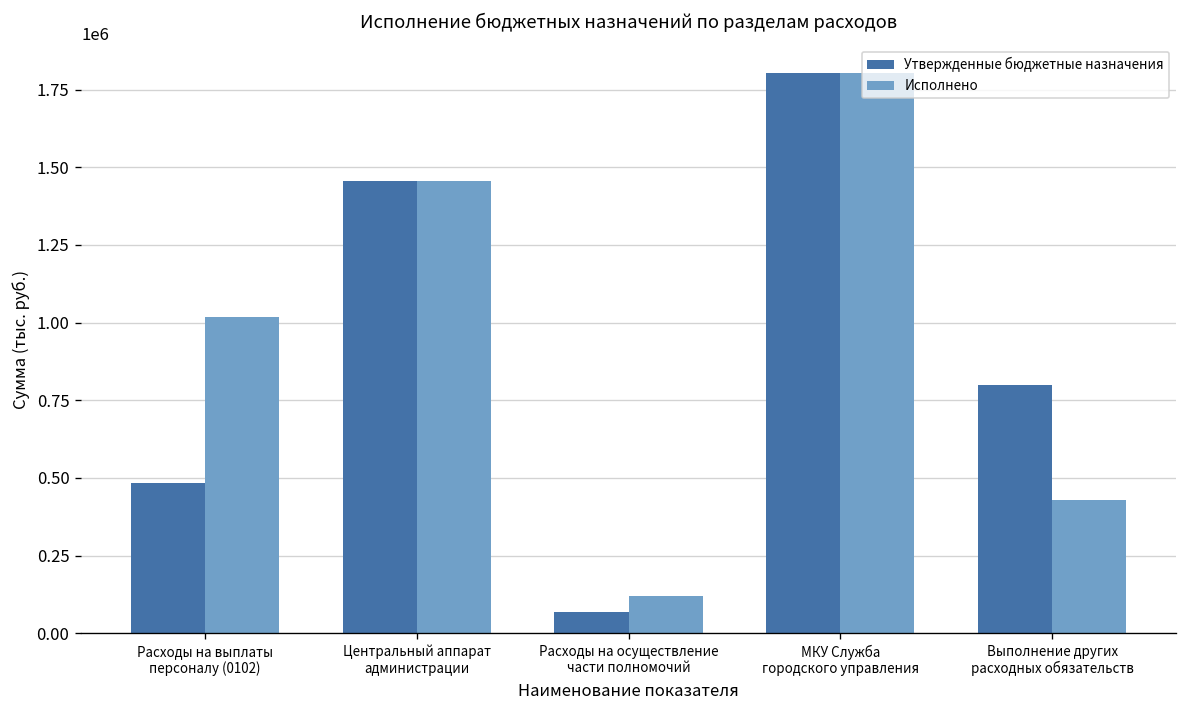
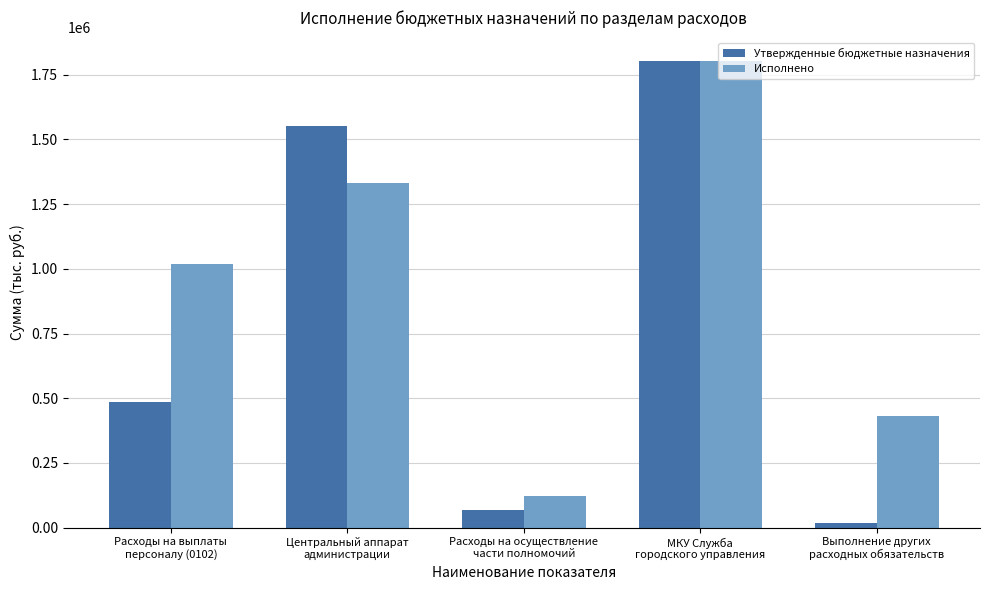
  {
    "Утвержденные бюджетные назначения": {
      "Расходы на выплаты персоналу (0102)": 480000,
-     "Центральный аппарат администрации": 1450000,
+     "Центральный аппарат администрации": 1550000,
      "Расходы на осуществление части полномочий": 70000,
      "МКУ Служба городского управления": 1800000,
-     "Выполнение других расходных обязательств": 800000
+     "Выполнение других расходных обязательств": 20000
    },
    "Исполнено": {
      "Расходы на выплаты персоналу (0102)": 1020000,
-     "Центральный аппарат администрации": 1450000,
+     "Центральный аппарат администрации": 1330000,
      "Расходы на осуществление части полномочий": 120000,
      "Выполнение других расходных обязательств": 430000
    }
  }
